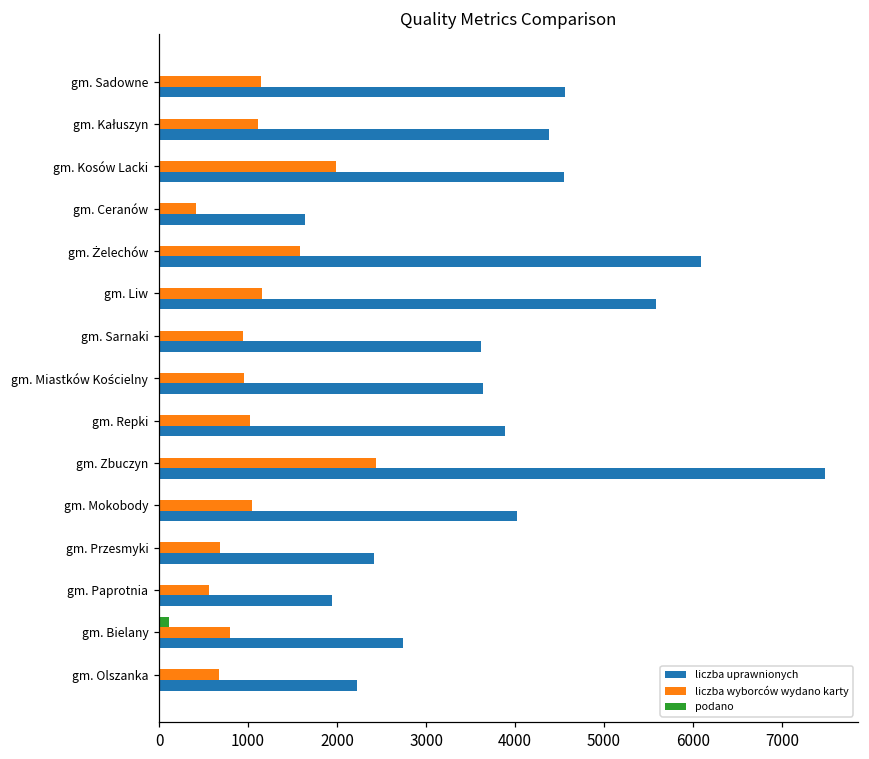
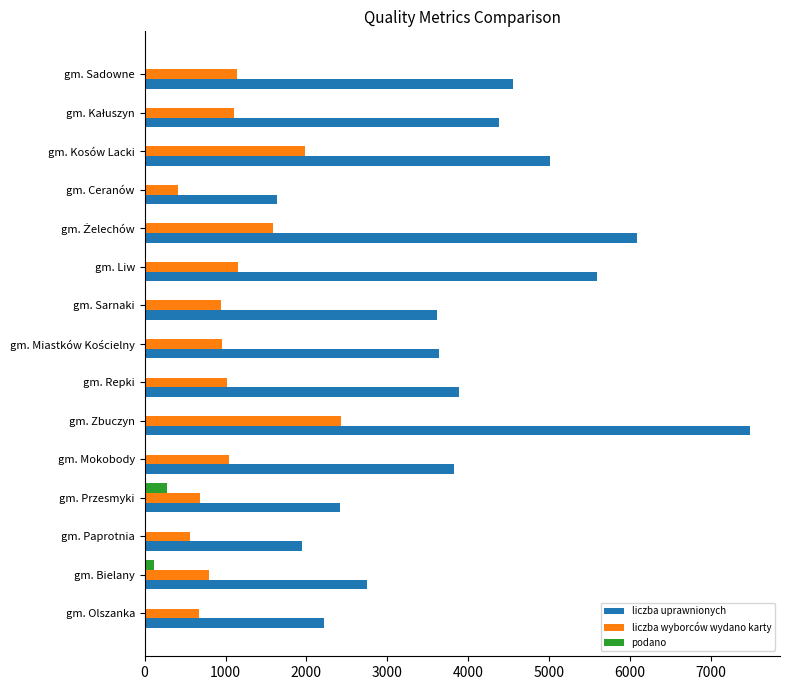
  {
    "liczba uprawnionych": {
      "gm. Sadowne": 4600,
      "gm. Kałuszyn": 4400,
-     "gm. Kosów Lacki": 4600,
+     "gm. Kosów Lacki": 5000,
      "gm. Ceranów": 1600,
      "gm. Żelechów": 6100,
      "gm. Liw": 5600,
      "gm. Sarnaki": 3600,
      "gm. Miastków Kościelny": 3600,
      "gm. Repki": 3900,
      "gm. Zbuczyn": 7500,
-     "gm. Mokobody": 4000,
+     "gm. Mokobody": 3800,
      "gm. Przesmyki": 2400,
      "gm. Paprotnia": 1900,
      "gm. Bielany": 2700,
      "gm. Olszanka": 2200
    },
    "liczba wyborców wydano karty": {
      "gm. Sadowne": 1100,
      "gm. Kałuszyn": 1100,
      "gm. Kosów Lacki": 2000,
      "gm. Ceranów": 400,
      "gm. Żelechów": 1600,
      "gm. Liw": 1200,
      "gm. Sarnaki": 900,
      "gm. Miastków Kościelny": 1000,
      "gm. Repki": 1000,
      "gm. Zbuczyn": 2400,
      "gm. Mokobody": 1000,
      "gm. Przesmyki": 700,
      "gm. Paprotnia": 600,
      "gm. Bielany": 800,
      "gm. Olszanka": 700
    },
    "podano": {
-     "gm. Przesmyki": 0,
+     "gm. Przesmyki": 300,
      "gm. Bielany": 100
    }
  }
